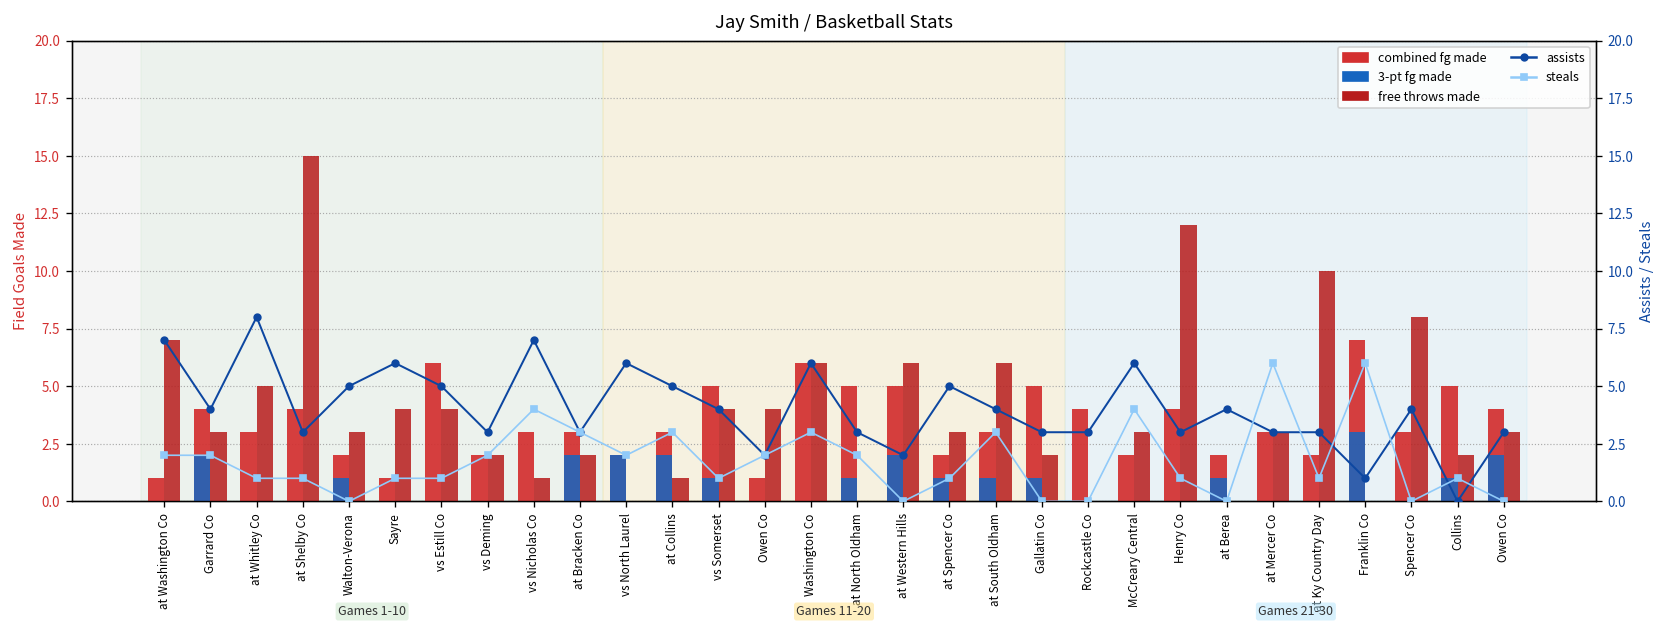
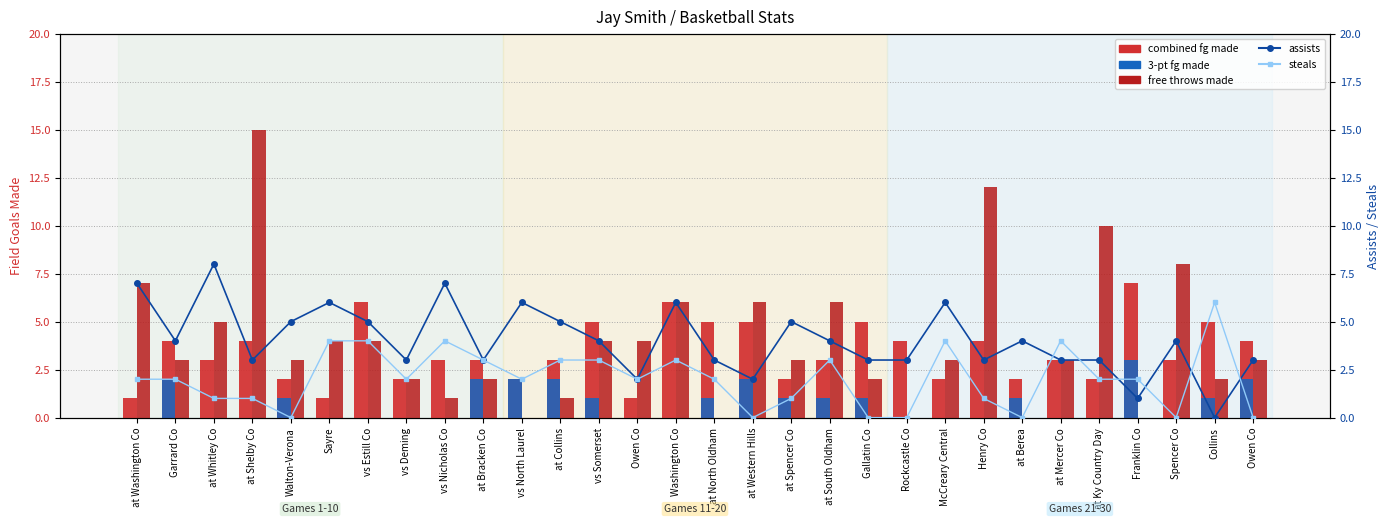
  {
    "steals": {
      "at Washington Co": 2,
      "Garrard Co": 2,
      "at Whitley Co": 1,
      "at Shelby Co": 1,
      "Walton-Verona": 0,
-     "Sayre": 1,
-     "vs Estill Co": 1,
+     "Sayre": 4,
+     "vs Estill Co": 4,
      "vs Deming": 2,
      "vs Nicholas Co": 4,
      "vs North Laurel": 2,
      "at Collins": 3,
-     "vs Somerset": 1,
+     "vs Somerset": 3,
      "Washington Co": 3,
      "at North Oldham": 2,
      "at Western Hills": 0,
      "at Spencer Co": 1,
      "at South Oldham": 3,
      "Gallatin Co": 0,
      "Rockcastle Co": 0,
      "McCreary Central": 4,
      "Henry Co": 1,
      "at Berea": 0,
-     "at Mercer Co": 6,
-     "at Ky Country Day": 1,
-     "Franklin Co": 6,
+     "at Mercer Co": 4,
+     "at Ky Country Day": 2,
+     "Franklin Co": 2,
      "Spencer Co": 0,
-     "Collins": 1
+     "Collins": 6
    }
  }
